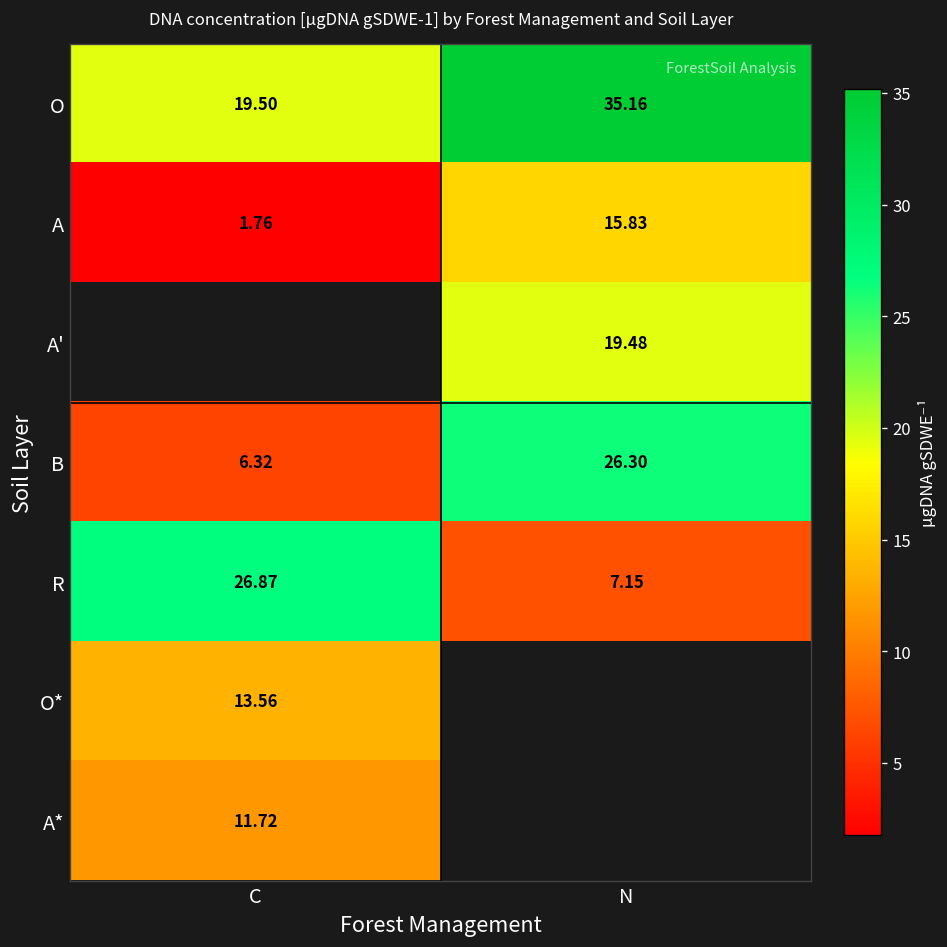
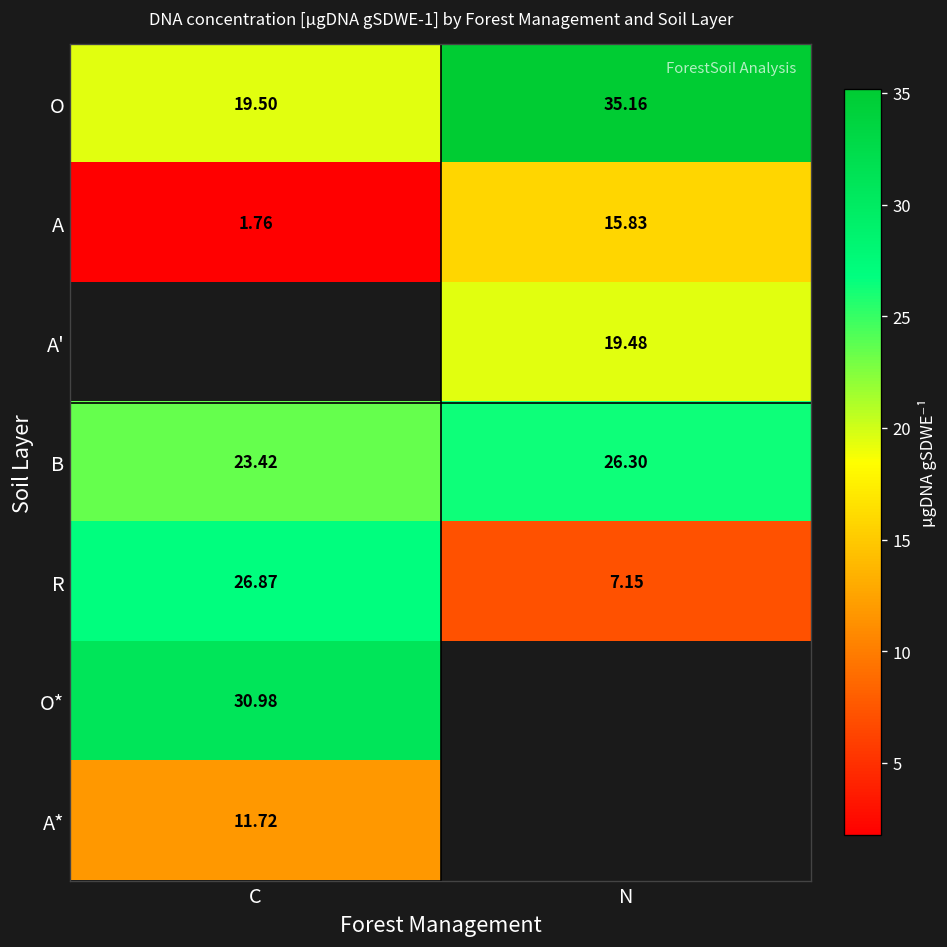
  {
    "O": {
      "C": 19.50
    },
    "A": {
      "C": 1.76,
      "N": 15.83
    },
    "A'": {
      "N": 19.48
    },
    "B": {
-     "C": 6.32,
+     "C": 23.42,
      "N": 26.30
    },
    "R": {
      "C": 26.87,
      "N": 7.15
    },
    "O*": {
-     "C": 13.56
+     "C": 30.98
    },
    "A*": {
      "C": 11.72
    }
  }
